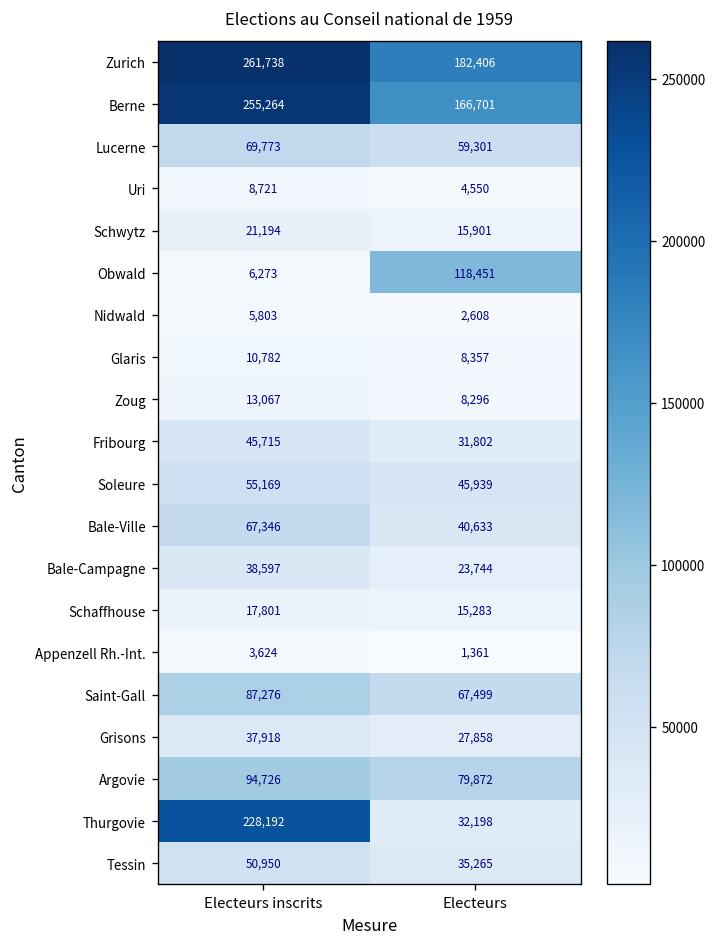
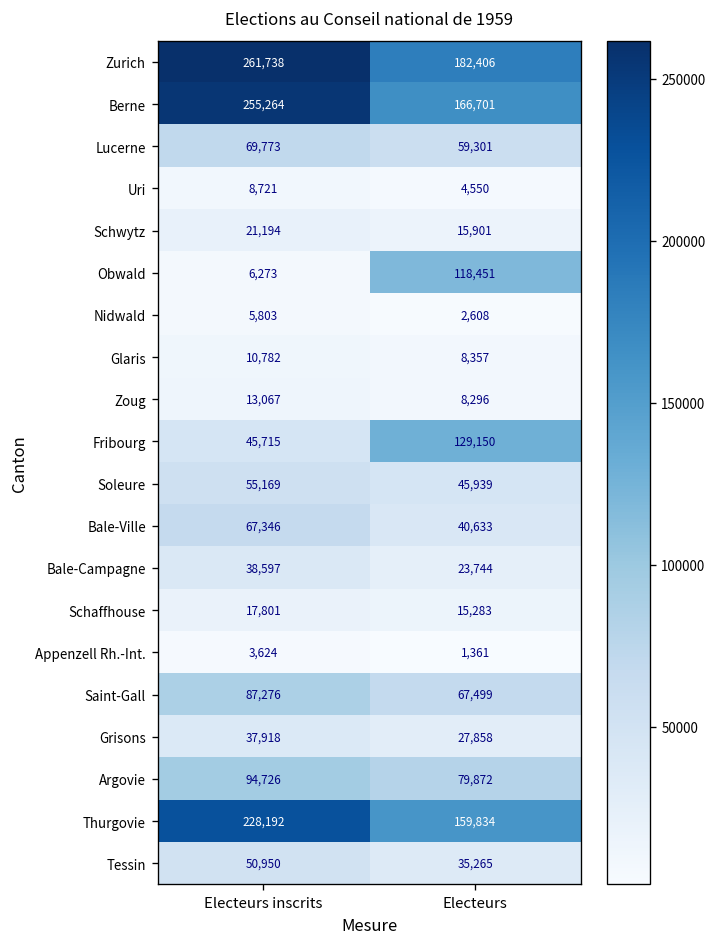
  {
    "Zurich": {
      "Electeurs inscrits": "261,738",
      "Electeurs": "182,406"
    },
    "Berne": {
      "Electeurs inscrits": "255,264",
      "Electeurs": "166,701"
    },
    "Lucerne": {
      "Electeurs inscrits": "69,773",
      "Electeurs": "59,301"
    },
    "Uri": {
      "Electeurs inscrits": "8,721",
      "Electeurs": "4,550"
    },
    "Schwytz": {
      "Electeurs inscrits": "21,194",
      "Electeurs": "15,901"
    },
    "Obwald": {
      "Electeurs inscrits": "6,273",
      "Electeurs": "118,451"
    },
    "Nidwald": {
      "Electeurs inscrits": "5,803",
      "Electeurs": "2,608"
    },
    "Glaris": {
      "Electeurs inscrits": "10,782",
      "Electeurs": "8,357"
    },
    "Zoug": {
      "Electeurs inscrits": "13,067",
      "Electeurs": "8,296"
    },
    "Fribourg": {
      "Electeurs inscrits": "45,715",
-     "Electeurs": "31,802"
+     "Electeurs": "129,150"
    },
    "Soleure": {
      "Electeurs inscrits": "55,169",
      "Electeurs": "45,939"
    },
    "Bale-Ville": {
      "Electeurs inscrits": "67,346",
      "Electeurs": "40,633"
    },
    "Bale-Campagne": {
      "Electeurs inscrits": "38,597",
      "Electeurs": "23,744"
    },
    "Schaffhouse": {
      "Electeurs inscrits": "17,801",
      "Electeurs": "15,283"
    },
    "Appenzell Rh.-Int.": {
      "Electeurs inscrits": "3,624",
      "Electeurs": "1,361"
    },
    "Saint-Gall": {
      "Electeurs inscrits": "87,276",
      "Electeurs": "67,499"
    },
    "Grisons": {
      "Electeurs inscrits": "37,918",
      "Electeurs": "27,858"
    },
    "Argovie": {
      "Electeurs inscrits": "94,726",
      "Electeurs": "79,872"
    },
    "Thurgovie": {
      "Electeurs inscrits": "228,192",
-     "Electeurs": "32,198"
+     "Electeurs": "159,834"
    },
    "Tessin": {
      "Electeurs inscrits": "50,950",
      "Electeurs": "35,265"
    }
  }
